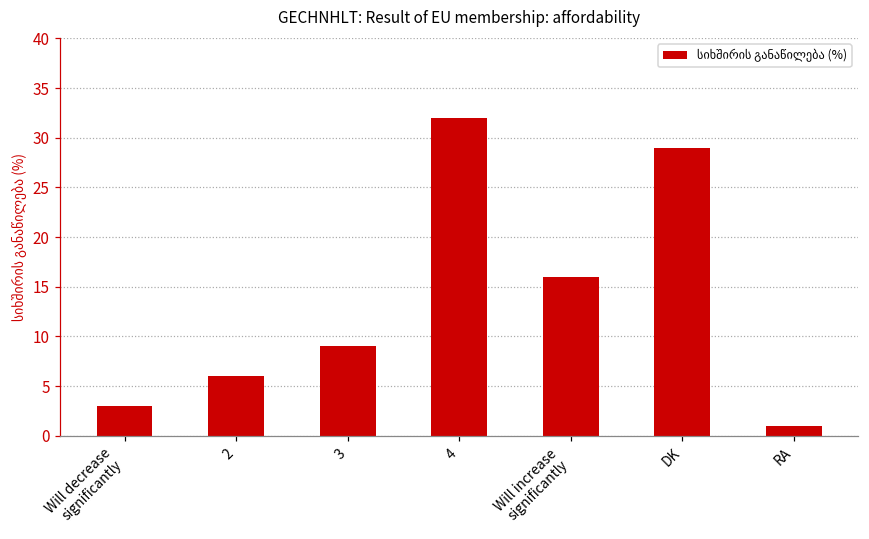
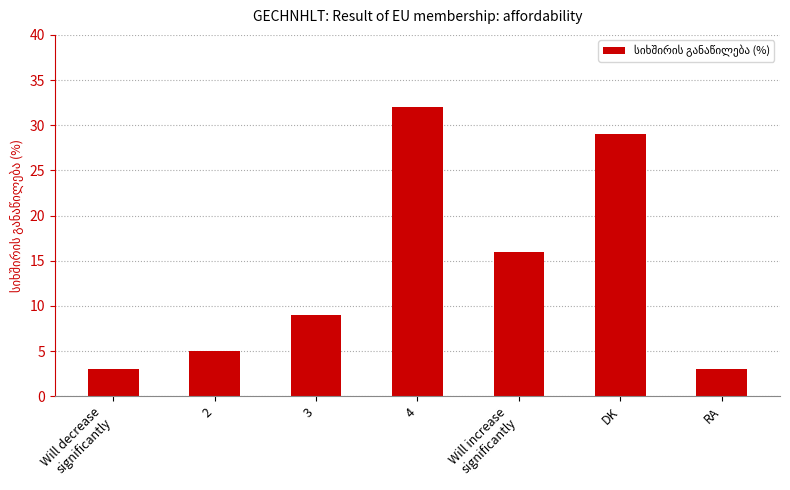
  {
    "Will decrease significantly": 3,
-   "2": 6,
+   "2": 5,
    "3": 9,
    "4": 32,
    "Will increase significantly": 16,
    "DK": 29,
-   "RA": 1
+   "RA": 3
  }
